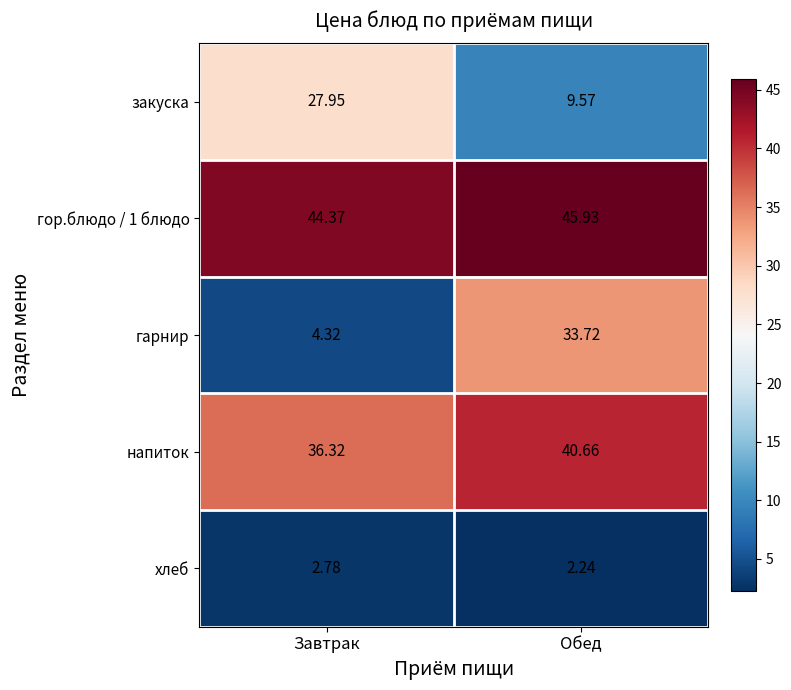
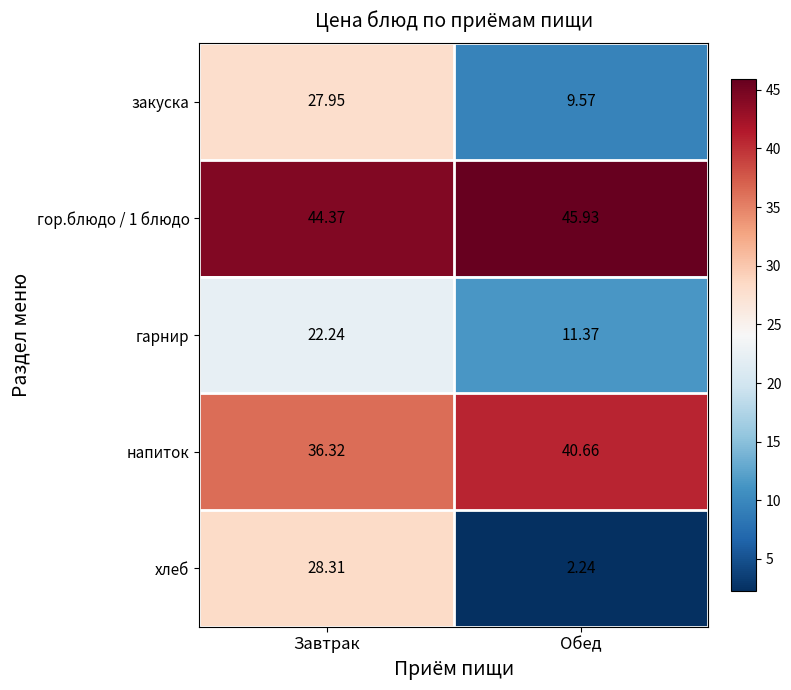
  {
    "закуска": {
      "Завтрак": 27.95,
      "Обед": 9.57
    },
    "гор.блюдо / 1 блюдо": {
      "Завтрак": 44.37,
      "Обед": 45.93
    },
    "гарнир": {
-     "Завтрак": 4.32,
-     "Обед": 33.72
+     "Завтрак": 22.24,
+     "Обед": 11.37
    },
    "напиток": {
      "Завтрак": 36.32,
      "Обед": 40.66
    },
    "хлеб": {
-     "Завтрак": 2.78,
+     "Завтрак": 28.31,
      "Обед": 2.24
    }
  }
